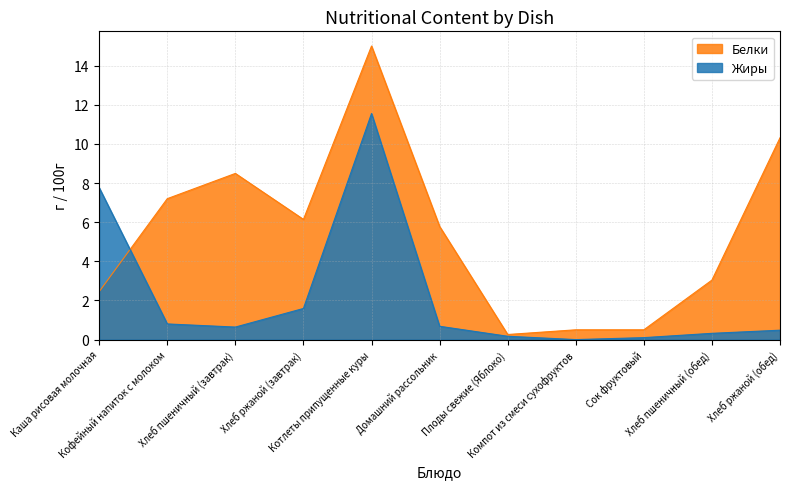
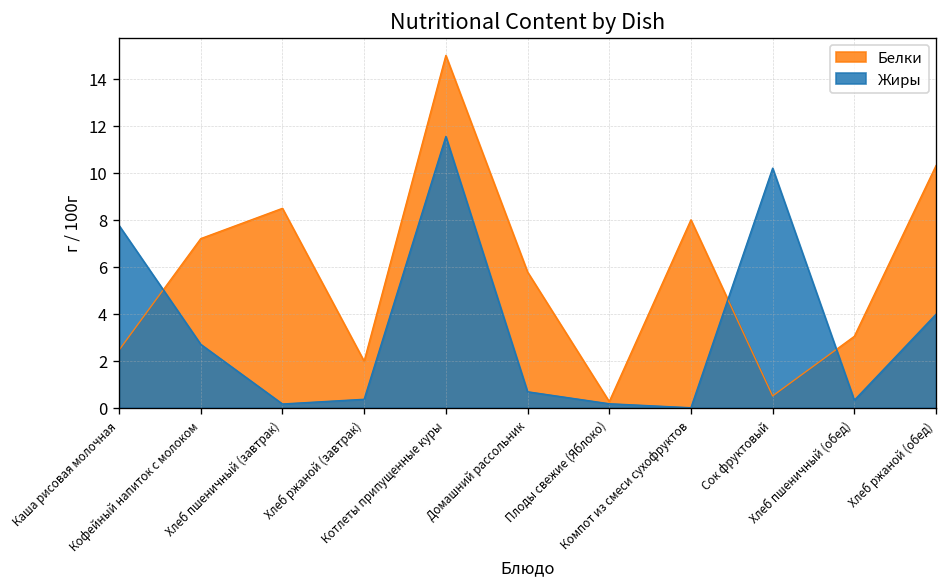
  {
    "Белки": {
      "Каша рисовая молочная": 2.5,
      "Кофейный напиток с молоком": 7.2,
      "Хлеб пшеничный (завтрак)": 8.5,
-     "Хлеб ржаной (завтрак)": 6.1,
+     "Хлеб ржаной (завтрак)": 2.0,
      "Котлеты припущенные куры": 15.0,
      "Домашний рассольник": 5.8,
-     "Компот из смеси сухофруктов": 0.5,
+     "Компот из смеси сухофруктов": 8.0,
      "Сок фруктовый": 0.5,
      "Хлеб пшеничный (обед)": 3.0,
      "Хлеб ржаной (обед)": 10.3
    },
    "Жиры": {
      "Каша рисовая молочная": 7.8,
-     "Кофейный напиток с молоком": 0.8,
-     "Хлеб пшеничный (завтрак)": 0.6,
-     "Хлеб ржаной (завтрак)": 1.6,
+     "Кофейный напиток с молоком": 2.7,
+     "Хлеб пшеничный (завтрак)": 0.2,
+     "Хлеб ржаной (завтрак)": 0.4,
      "Котлеты припущенные куры": 11.6,
      "Домашний рассольник": 0.7,
      "Компот из смеси сухофруктов": 0.0,
-     "Сок фруктовый": 0.1,
+     "Сок фруктовый": 10.2,
      "Хлеб пшеничный (обед)": 0.3,
-     "Хлеб ржаной (обед)": 0.5
+     "Хлеб ржаной (обед)": 4.0
    }
  }
